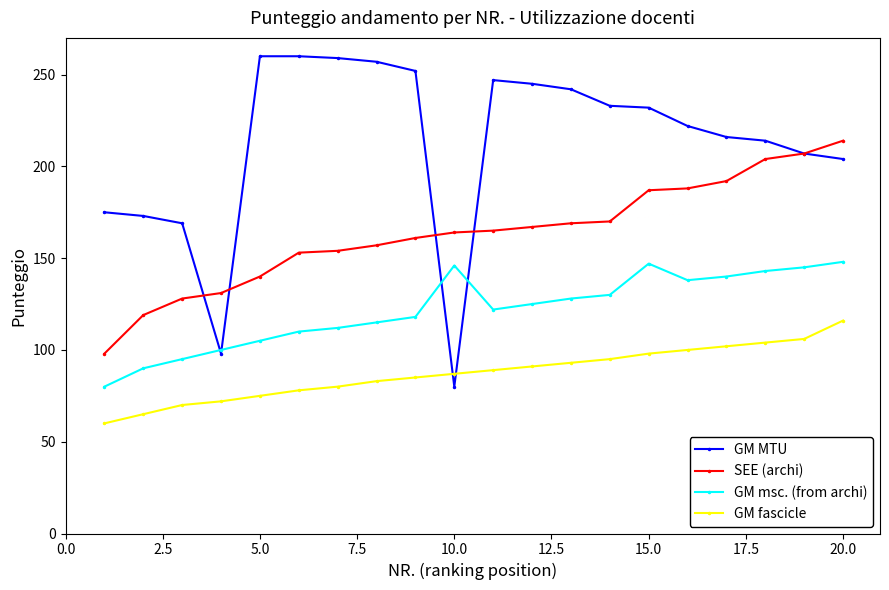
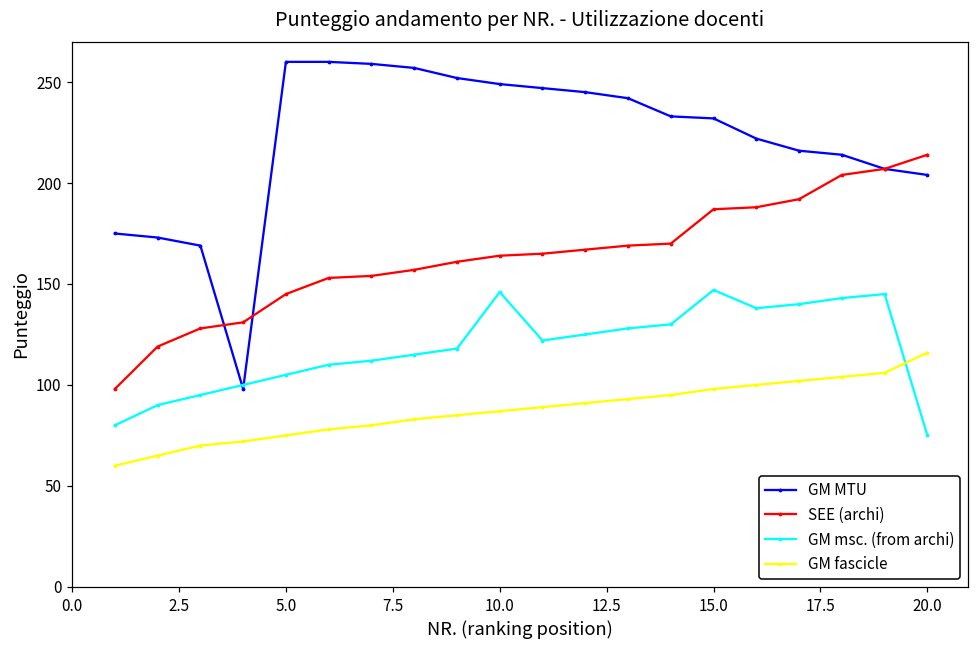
  {
    "GM MTU": {
      "5.0": 260,
-     "10.0": 80,
+     "10.0": 249,
      "15.0": 232,
      "20.0": 204
    },
    "SEE (archi)": {
-     "5.0": 140,
+     "5.0": 145,
      "10.0": 164,
      "15.0": 187,
      "20.0": 214
    },
    "GM msc. (from archi)": {
      "5.0": 105,
      "10.0": 146,
      "15.0": 147,
-     "20.0": 148
+     "20.0": 75
    },
    "GM fascicle": {
      "5.0": 75,
      "10.0": 87,
      "15.0": 98,
      "20.0": 116
    }
  }
